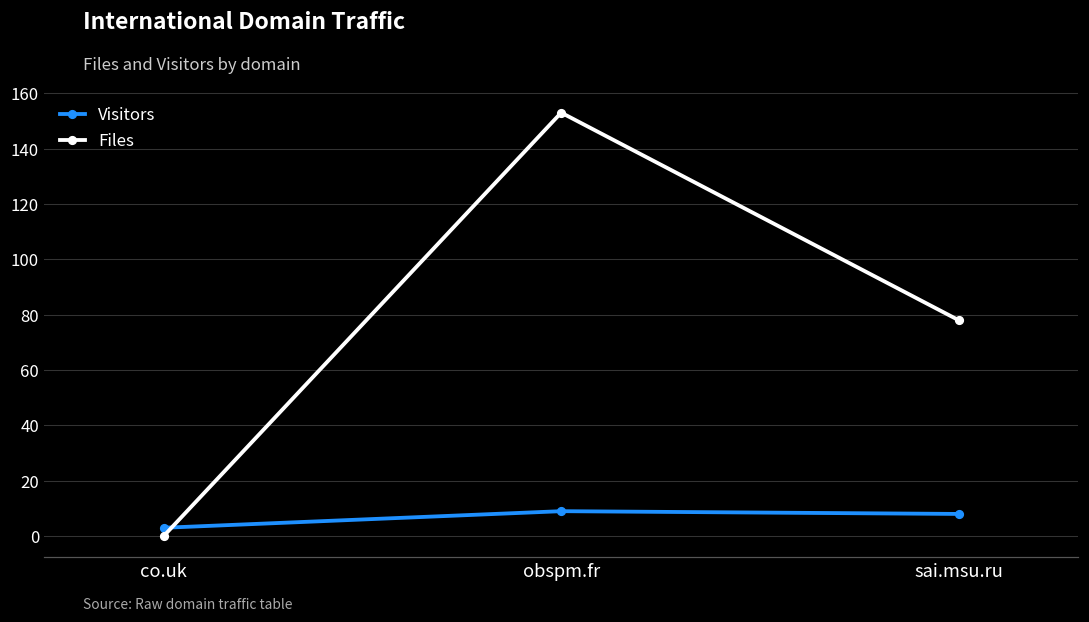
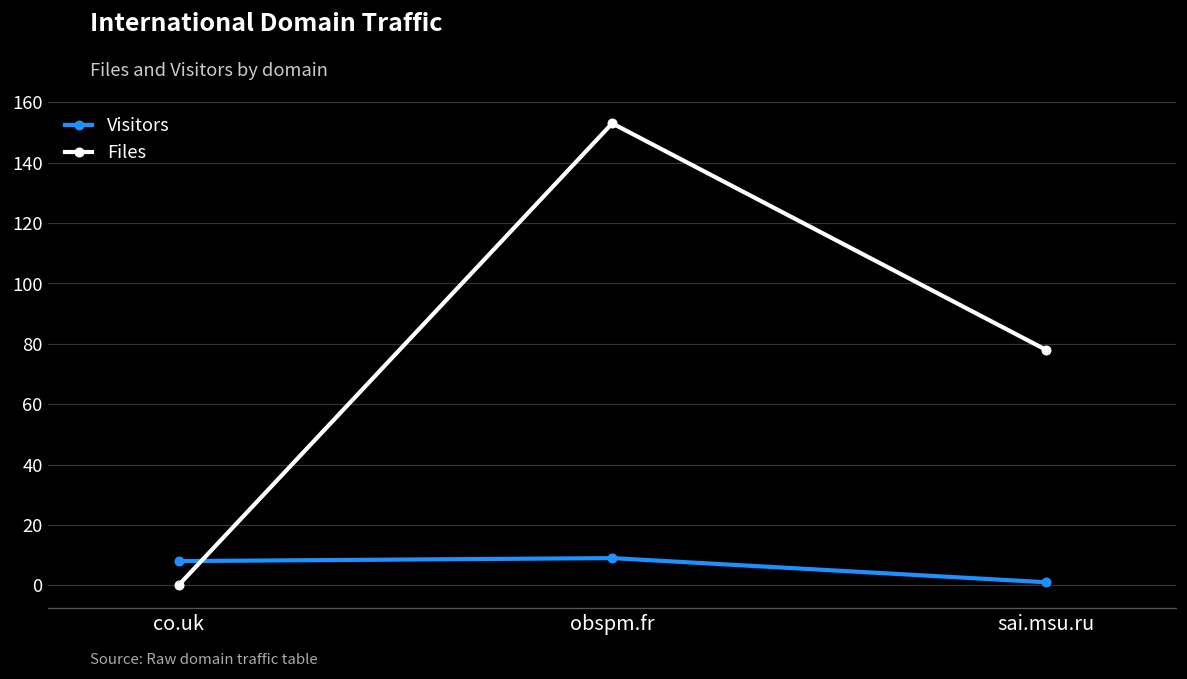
  {
    "Visitors": {
-     "co.uk": 3,
+     "co.uk": 8,
      "obspm.fr": 9,
-     "sai.msu.ru": 8
+     "sai.msu.ru": 1
    },
    "Files": {
      "co.uk": 0,
      "obspm.fr": 153,
      "sai.msu.ru": 78
    }
  }
